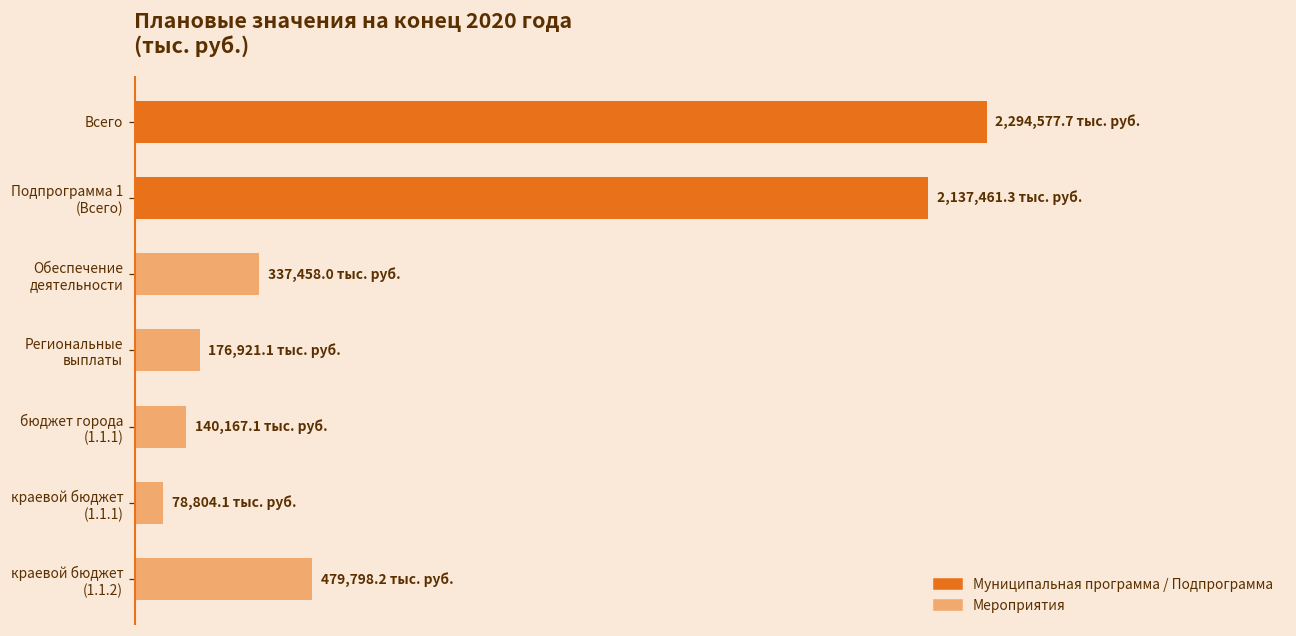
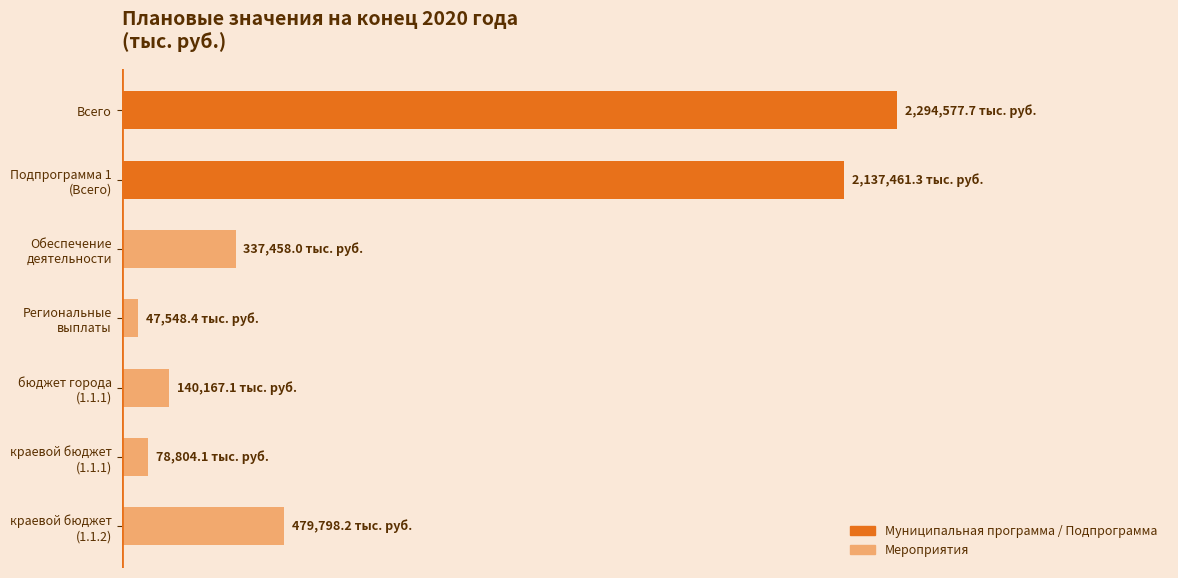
  {
    "Всего": "2,294,577.7",
    "Подпрограмма 1 (Всего)": "2,137,461.3",
    "Обеспечение деятельности": "337,458.0",
-   "Региональные выплаты": "176,921.1",
+   "Региональные выплаты": "47,548.4",
    "бюджет города (1.1.1)": "140,167.1",
    "краевой бюджет (1.1.1)": "78,804.1",
    "краевой бюджет (1.1.2)": "479,798.2"
  }
